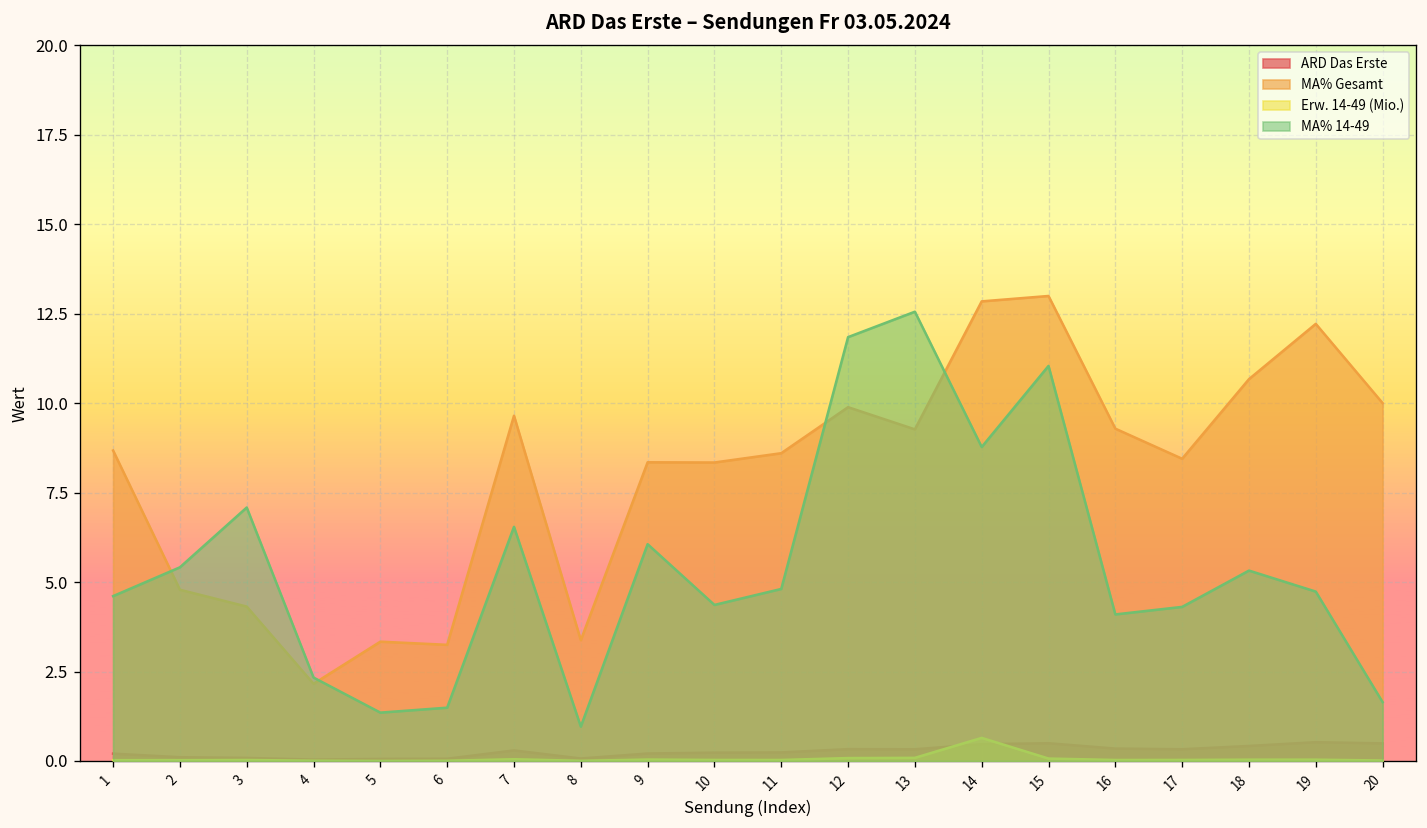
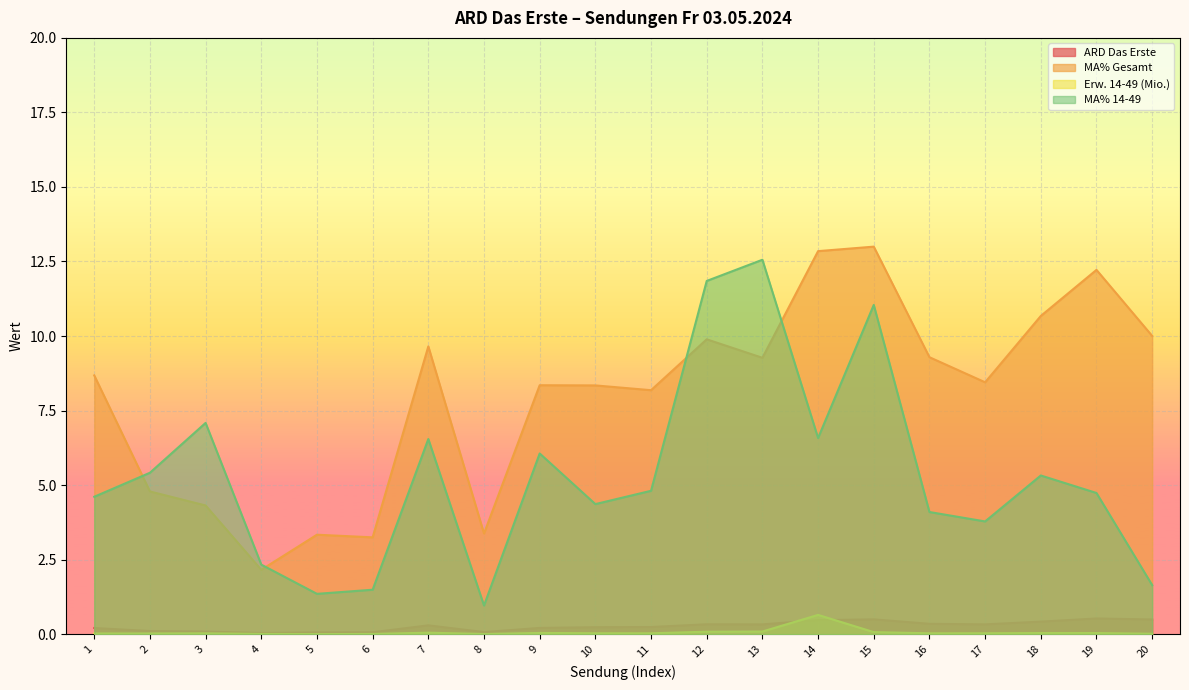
  {
    "ARD Das Erste": {
      "1": 0.2,
      "7": 0.3,
      "9": 0.2,
      "10": 0.2,
      "11": 0.2,
      "12": 0.3,
      "13": 0.3,
      "14": 0.5,
      "15": 0.5,
      "16": 0.3,
      "17": 0.3,
      "18": 0.4,
      "19": 0.5,
      "20": 0.5
    },
    "MA% Gesamt": {
      "1": 8.7,
      "2": 4.8,
      "3": 4.3,
      "4": 2.2,
      "5": 3.3,
      "6": 3.2,
      "7": 9.7,
      "8": 3.4,
      "9": 8.3,
      "10": 8.3,
-     "11": 8.6,
+     "11": 8.2,
      "12": 9.9,
      "13": 9.3,
      "14": 12.8,
      "15": 13.0,
      "16": 9.3,
      "17": 8.4,
      "18": 10.7,
      "19": 12.2,
      "20": 10.0
    },
    "Erw. 14-49 (Mio.)": {
      "1": 0.0,
      "7": 0.0,
      "9": 0.0,
      "10": 0.0,
      "11": 0.0,
      "12": 0.1,
      "13": 0.1,
      "14": 0.6,
      "15": 0.1,
      "16": 0.0,
      "17": 0.0,
      "18": 0.0,
      "19": 0.0,
      "20": 0.0
    },
    "MA% 14-49": {
      "1": 4.6,
      "2": 5.4,
      "3": 7.1,
      "4": 2.3,
      "5": 1.4,
      "6": 1.5,
      "7": 6.5,
      "8": 1.0,
      "9": 6.1,
      "10": 4.4,
      "11": 4.8,
      "12": 11.8,
      "13": 12.6,
-     "14": 8.8,
+     "14": 6.6,
      "15": 11.0,
      "16": 4.1,
-     "17": 4.3,
+     "17": 3.8,
      "18": 5.3,
      "19": 4.7,
      "20": 1.6
    }
  }
